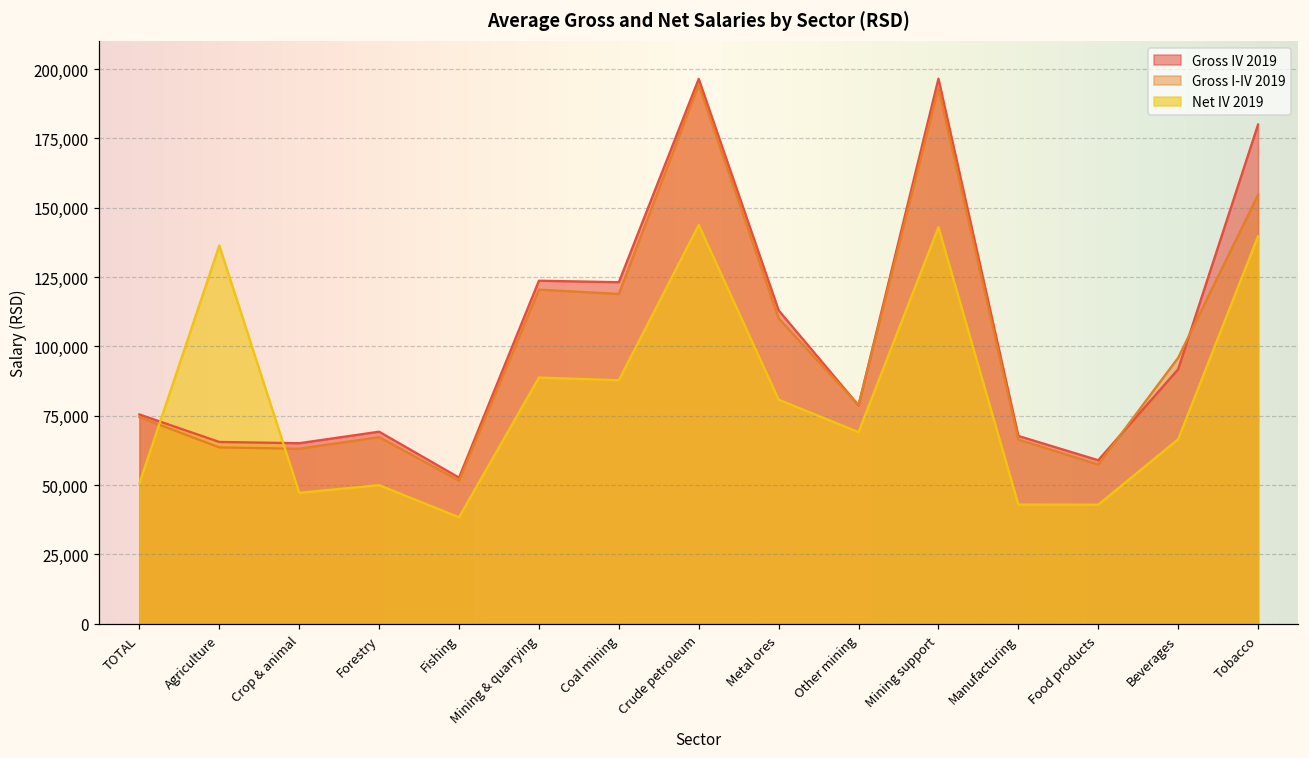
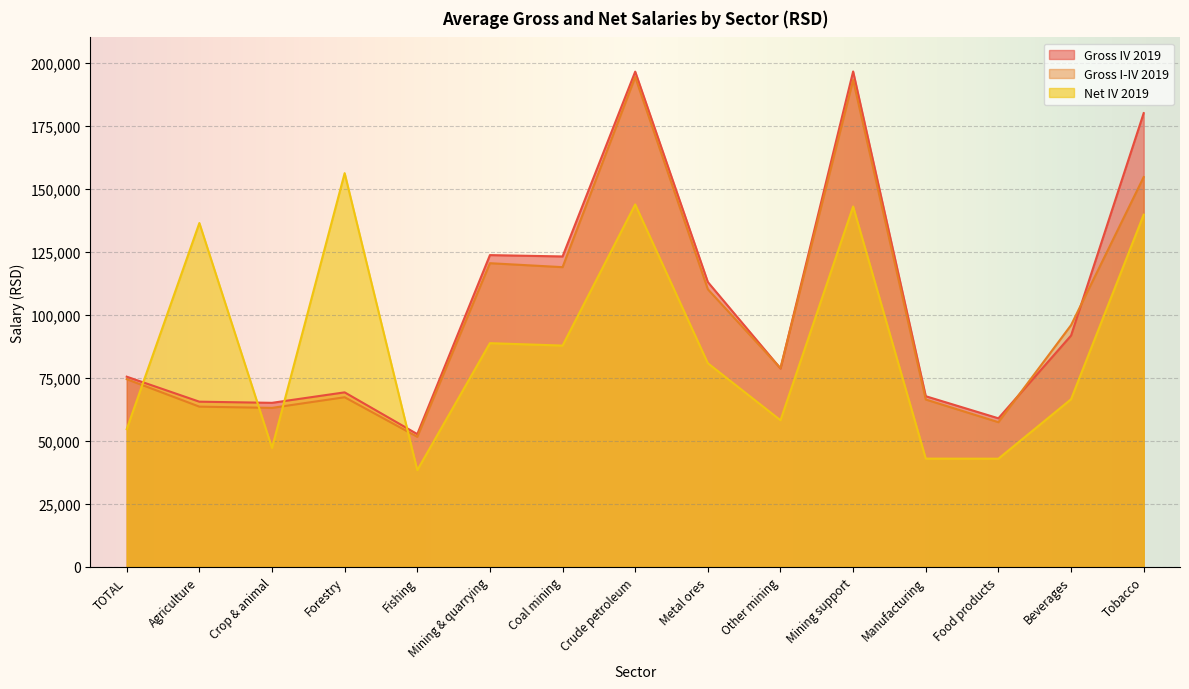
  {
    "Net IV 2019": {
-     "TOTAL": "51,000",
+     "TOTAL": "55,000",
      "Agriculture": "136,000",
      "Crop & animal": "47,000",
-     "Forestry": "50,000",
+     "Forestry": "156,000",
      "Fishing": "38,000",
      "Mining & quarrying": "89,000",
      "Coal mining": "88,000",
      "Crude petroleum": "144,000",
      "Metal ores": "81,000",
-     "Other mining": "69,000",
+     "Other mining": "58,000",
      "Mining support": "143,000",
      "Manufacturing": "43,000",
      "Food products": "43,000",
      "Beverages": "66,000",
      "Tobacco": "140,000"
    }
  }
